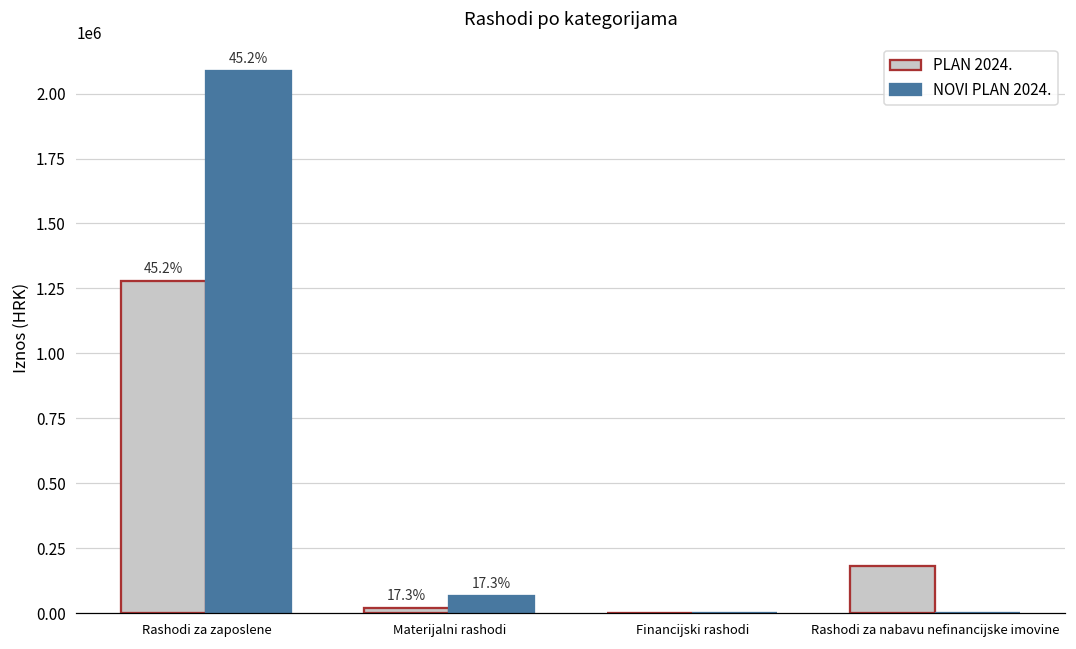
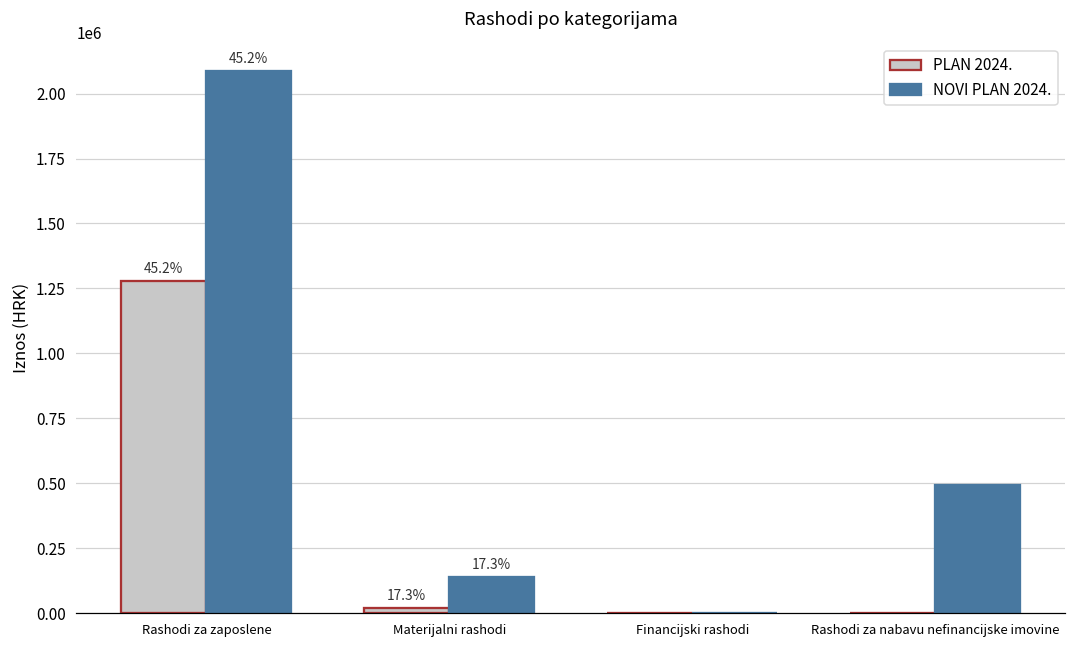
  {
    "PLAN 2024.": {
-     "Rashodi za nabavu nefinancijske imovine": 180000
+     "Rashodi za nabavu nefinancijske imovine": 0
    },
    "NOVI PLAN 2024.": {
-     "Materijalni rashodi": 70000,
-     "Rashodi za nabavu nefinancijske imovine": 0
+     "Materijalni rashodi": 140000,
+     "Rashodi za nabavu nefinancijske imovine": 490000
    }
  }
